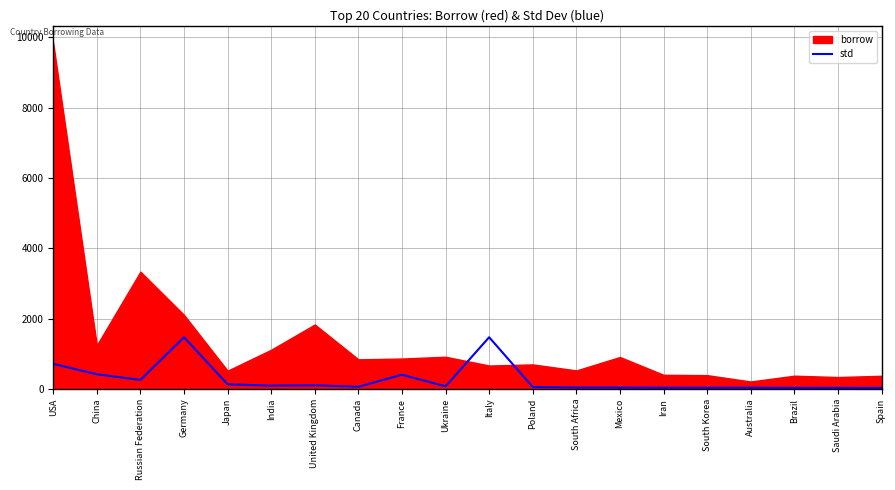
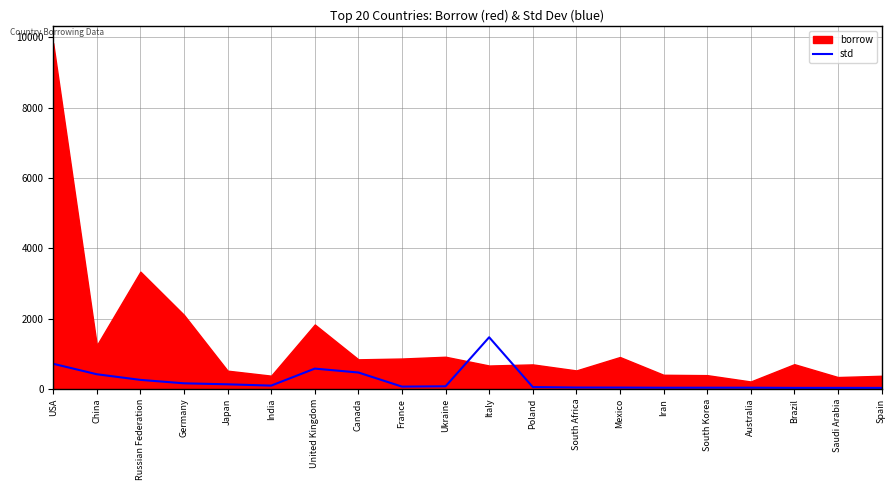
  {
    "std": {
      "USA": 700,
      "China": 400,
      "Russian Federation": 300,
-     "Germany": 1500,
+     "Germany": 200,
      "Japan": 100,
      "India": 100,
-     "United Kingdom": 100,
-     "Canada": 100,
-     "France": 400,
+     "United Kingdom": 600,
+     "Canada": 500,
+     "France": 100,
      "Ukraine": 100,
      "Italy": 1500,
      "Poland": 100,
      "South Africa": 0,
      "Mexico": 0,
      "Iran": 0,
      "South Korea": 0,
      "Australia": 0,
      "Brazil": 0,
      "Saudi Arabia": 0,
      "Spain": 0
    },
    "borrow": {
      "USA": 9800,
      "China": 1200,
      "Russian Federation": 3300,
      "Germany": 2100,
      "Japan": 500,
-     "India": 1100,
+     "India": 400,
      "United Kingdom": 1800,
      "Canada": 800,
      "France": 900,
      "Ukraine": 900,
      "Italy": 700,
      "Poland": 700,
      "South Africa": 500,
      "Mexico": 900,
      "Iran": 400,
      "South Korea": 400,
      "Australia": 200,
-     "Brazil": 400,
+     "Brazil": 700,
      "Saudi Arabia": 300,
      "Spain": 400
    }
  }
